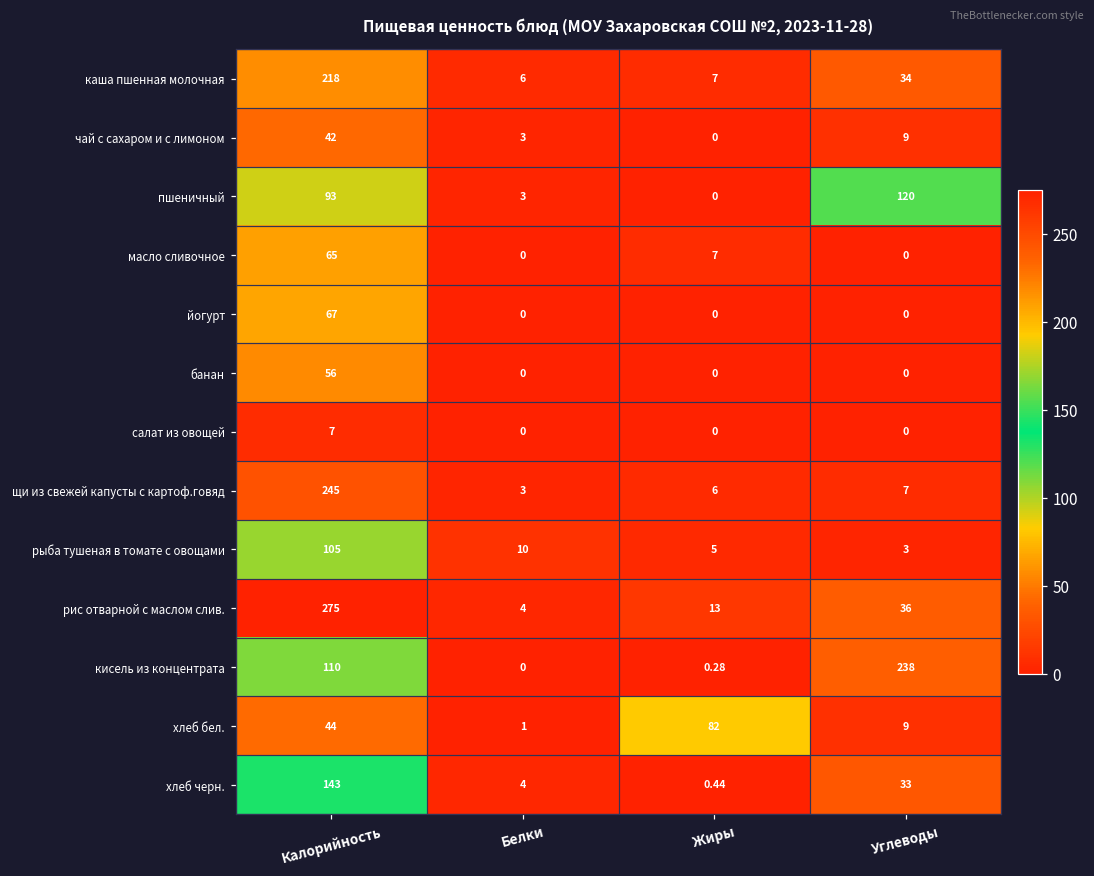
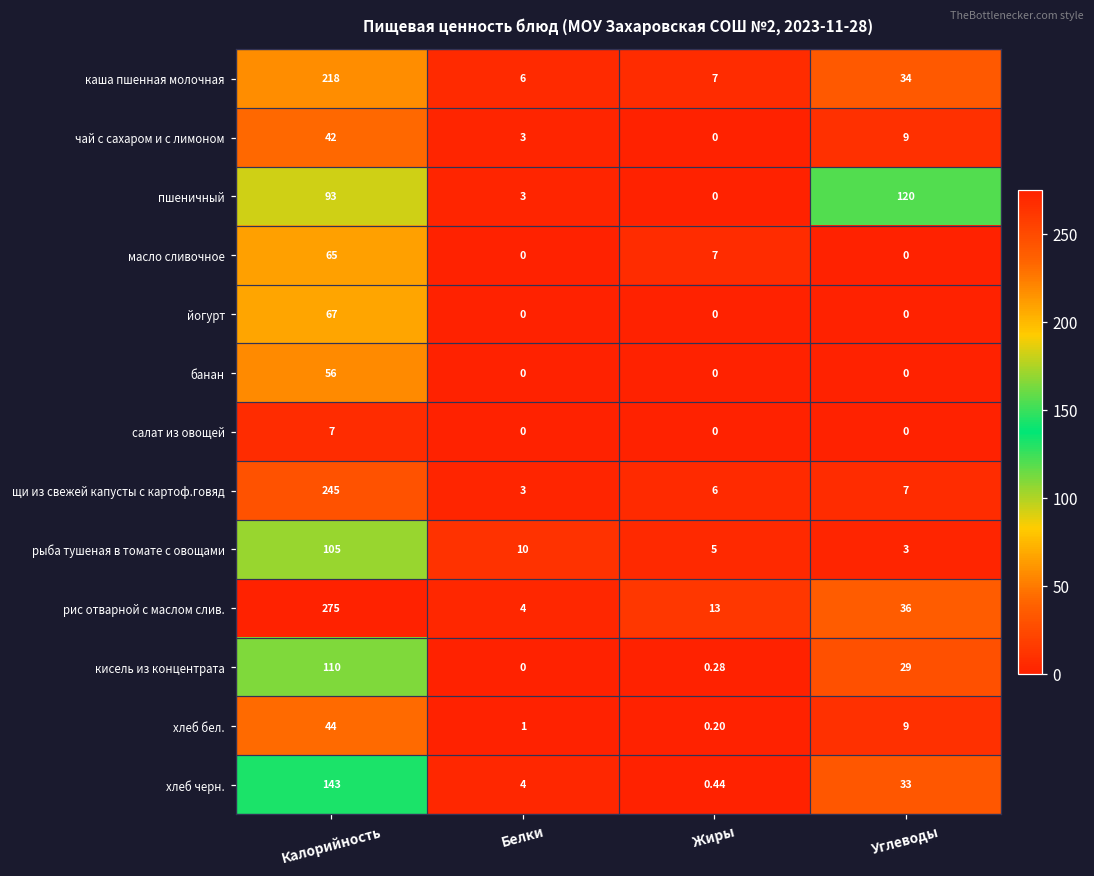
  {
    "каша пшенная молочная": {
      "Калорийность": 218,
      "Белки": 6,
      "Жиры": 7,
      "Углеводы": 34
    },
    "чай с сахаром и с лимоном": {
      "Калорийность": 42,
      "Белки": 3,
      "Жиры": 0,
      "Углеводы": 9
    },
    "пшеничный": {
      "Калорийность": 93,
      "Белки": 3,
      "Жиры": 0,
      "Углеводы": 120
    },
    "масло сливочное": {
      "Калорийность": 65,
      "Белки": 0,
      "Жиры": 7,
      "Углеводы": 0
    },
    "йогурт": {
      "Калорийность": 67,
      "Белки": 0,
      "Жиры": 0,
      "Углеводы": 0
    },
    "банан": {
      "Калорийность": 56,
      "Белки": 0,
      "Жиры": 0,
      "Углеводы": 0
    },
    "салат из овощей": {
      "Калорийность": 7,
      "Белки": 0,
      "Жиры": 0,
      "Углеводы": 0
    },
    "щи из свежей капусты с картоф.говяд": {
      "Калорийность": 245,
      "Белки": 3,
      "Жиры": 6,
      "Углеводы": 7
    },
    "рыба тушеная в томате с овощами": {
      "Калорийность": 105,
      "Белки": 10,
      "Жиры": 5,
      "Углеводы": 3
    },
    "рис отварной с маслом слив.": {
      "Калорийность": 275,
      "Белки": 4,
      "Жиры": 13,
      "Углеводы": 36
    },
    "кисель из концентрата": {
      "Калорийность": 110,
      "Белки": 0,
      "Жиры": 0.28,
-     "Углеводы": 238
+     "Углеводы": 29
    },
    "хлеб бел.": {
      "Калорийность": 44,
      "Белки": 1,
-     "Жиры": 82,
+     "Жиры": 0.20,
      "Углеводы": 9
    },
    "хлеб черн.": {
      "Калорийность": 143,
      "Белки": 4,
      "Жиры": 0.44,
      "Углеводы": 33
    }
  }
